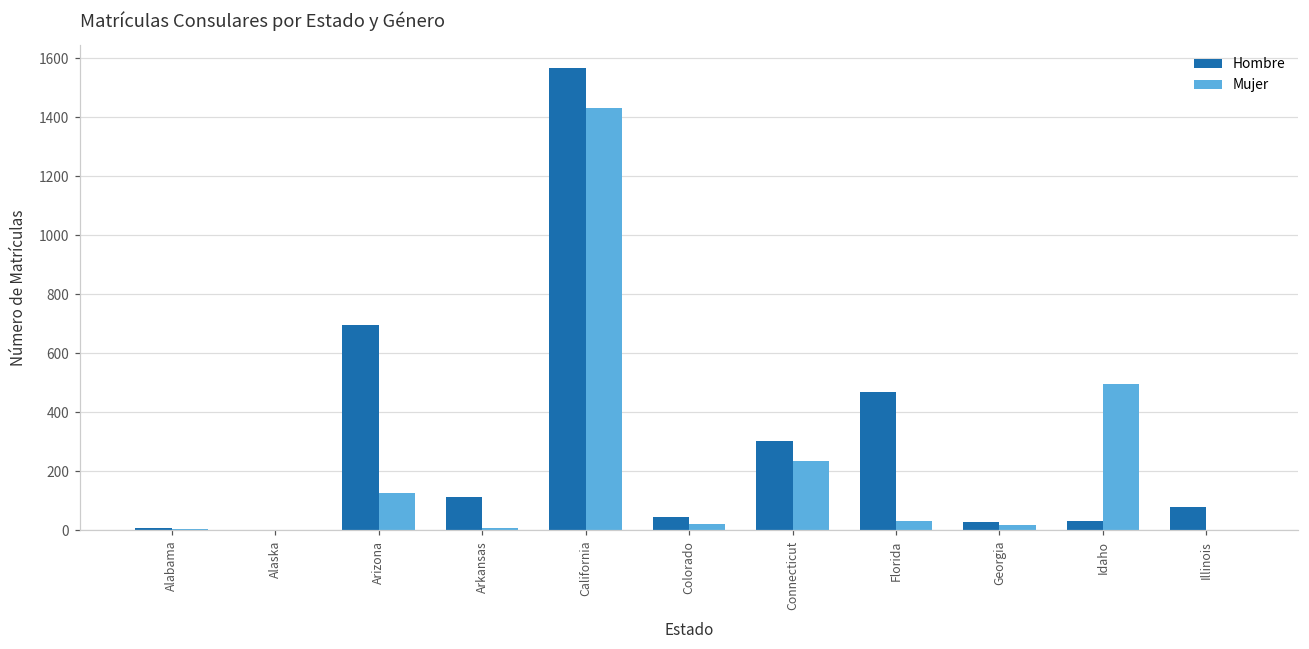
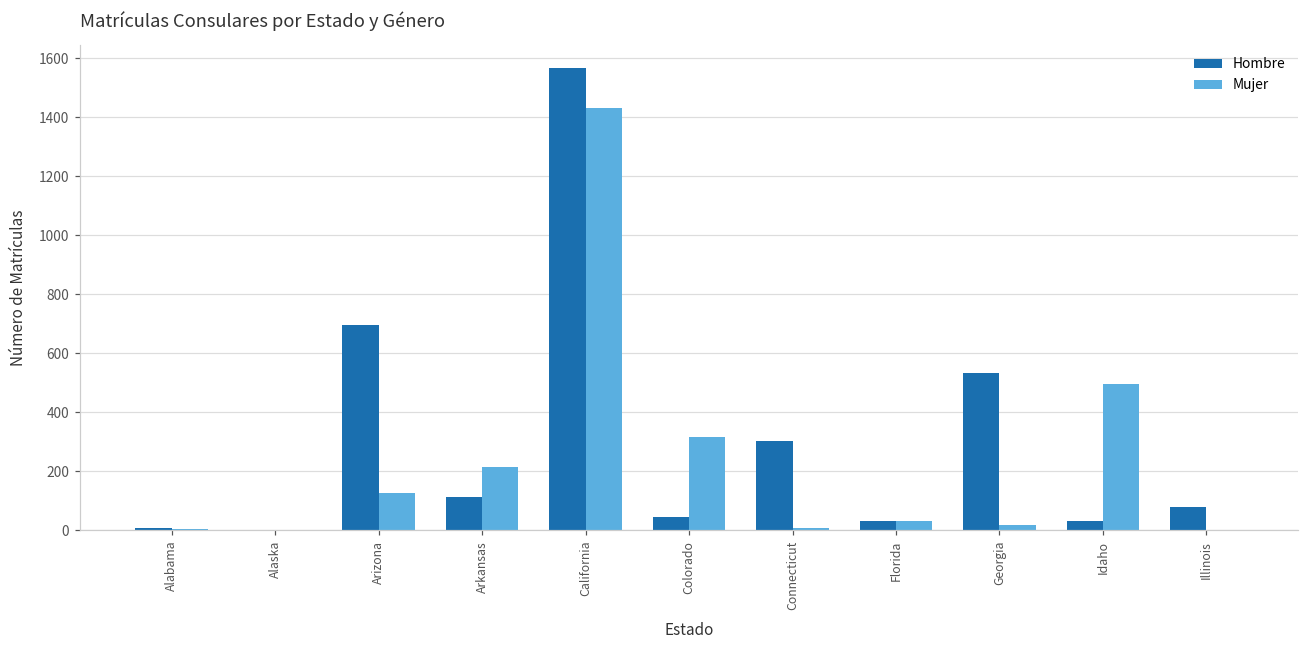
  {
    "Hombre": {
      "Alaska": 0,
      "Arizona": 700,
      "Arkansas": 110,
      "California": 1570,
      "Colorado": 50,
      "Connecticut": 300,
-     "Florida": 470,
-     "Georgia": 30,
+     "Florida": 30,
+     "Georgia": 530,
      "Idaho": 30,
      "Illinois": 80
    },
    "Mujer": {
      "Arizona": 130,
-     "Arkansas": 10,
+     "Arkansas": 210,
      "California": 1430,
-     "Colorado": 20,
-     "Connecticut": 230,
+     "Colorado": 320,
+     "Connecticut": 10,
      "Florida": 30,
      "Georgia": 20,
      "Idaho": 500,
      "Illinois": 0
    }
  }
